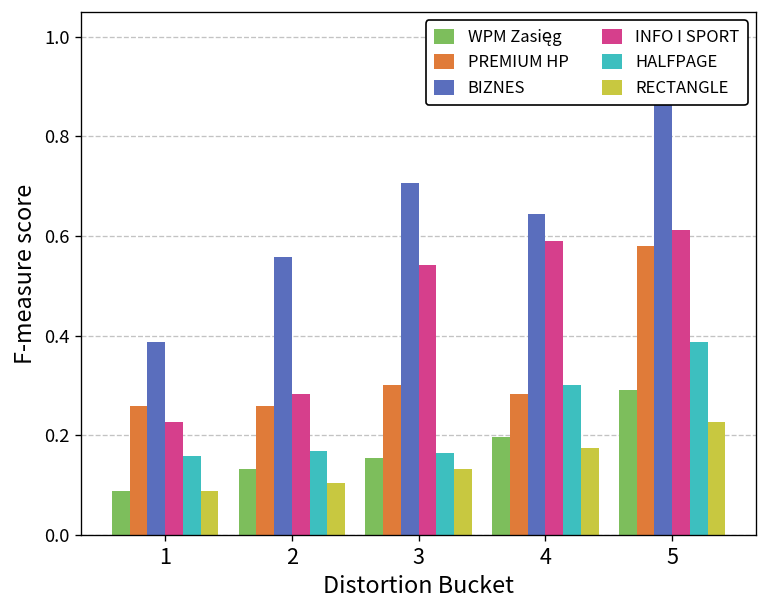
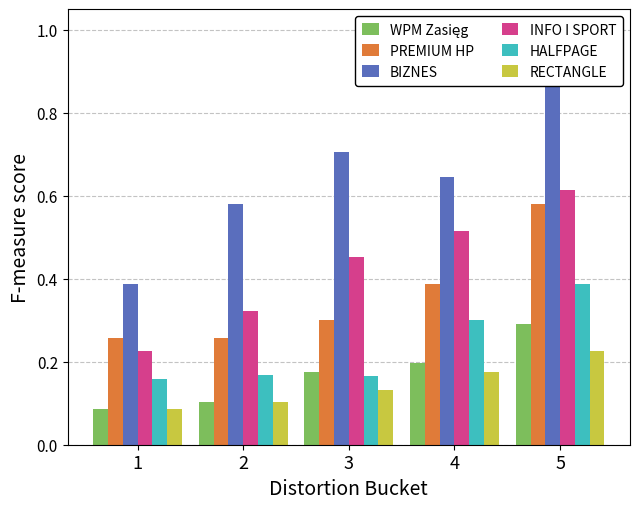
  {
    "WPM Zasięg": {
      "1": 0.09,
-     "2": 0.13,
-     "3": 0.15,
+     "2": 0.10,
+     "3": 0.17,
      "4": 0.20,
      "5": 0.29
    },
    "PREMIUM HP": {
      "1": 0.26,
      "2": 0.26,
      "3": 0.30,
-     "4": 0.28,
+     "4": 0.39,
      "5": 0.58
    },
    "BIZNES": {
      "1": 0.39,
-     "2": 0.56,
+     "2": 0.58,
      "3": 0.71,
      "4": 0.65
    },
    "INFO I SPORT": {
      "1": 0.23,
-     "2": 0.28,
-     "3": 0.54,
-     "4": 0.59,
+     "2": 0.32,
+     "3": 0.45,
+     "4": 0.52,
      "5": 0.61
    },
    "HALFPAGE": {
      "1": 0.16,
      "2": 0.17,
      "3": 0.16,
      "4": 0.30,
      "5": 0.39
    },
    "RECTANGLE": {
      "1": 0.09,
      "2": 0.10,
      "3": 0.13,
      "4": 0.17,
      "5": 0.23
    }
  }
